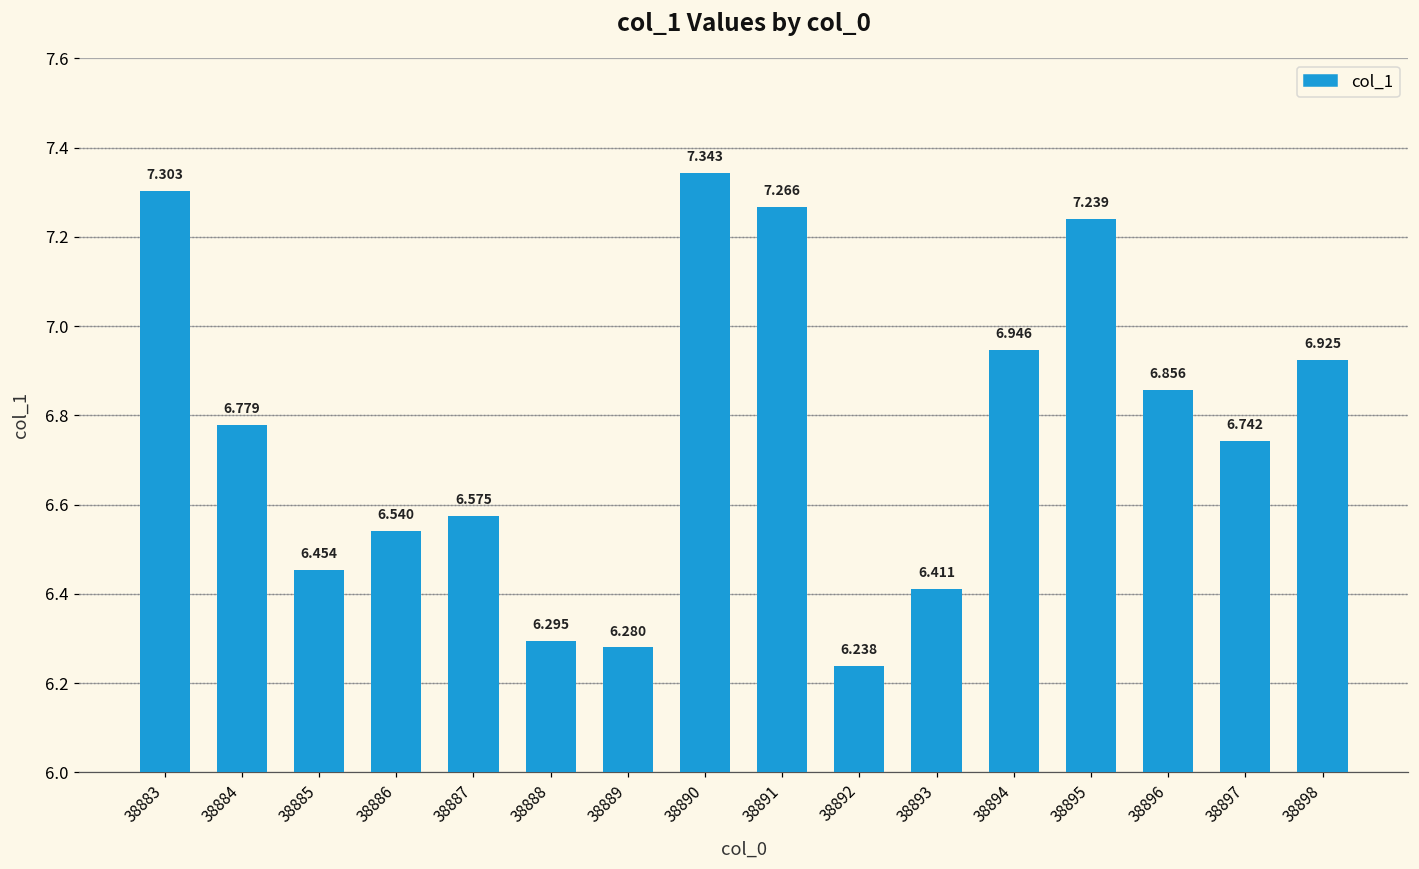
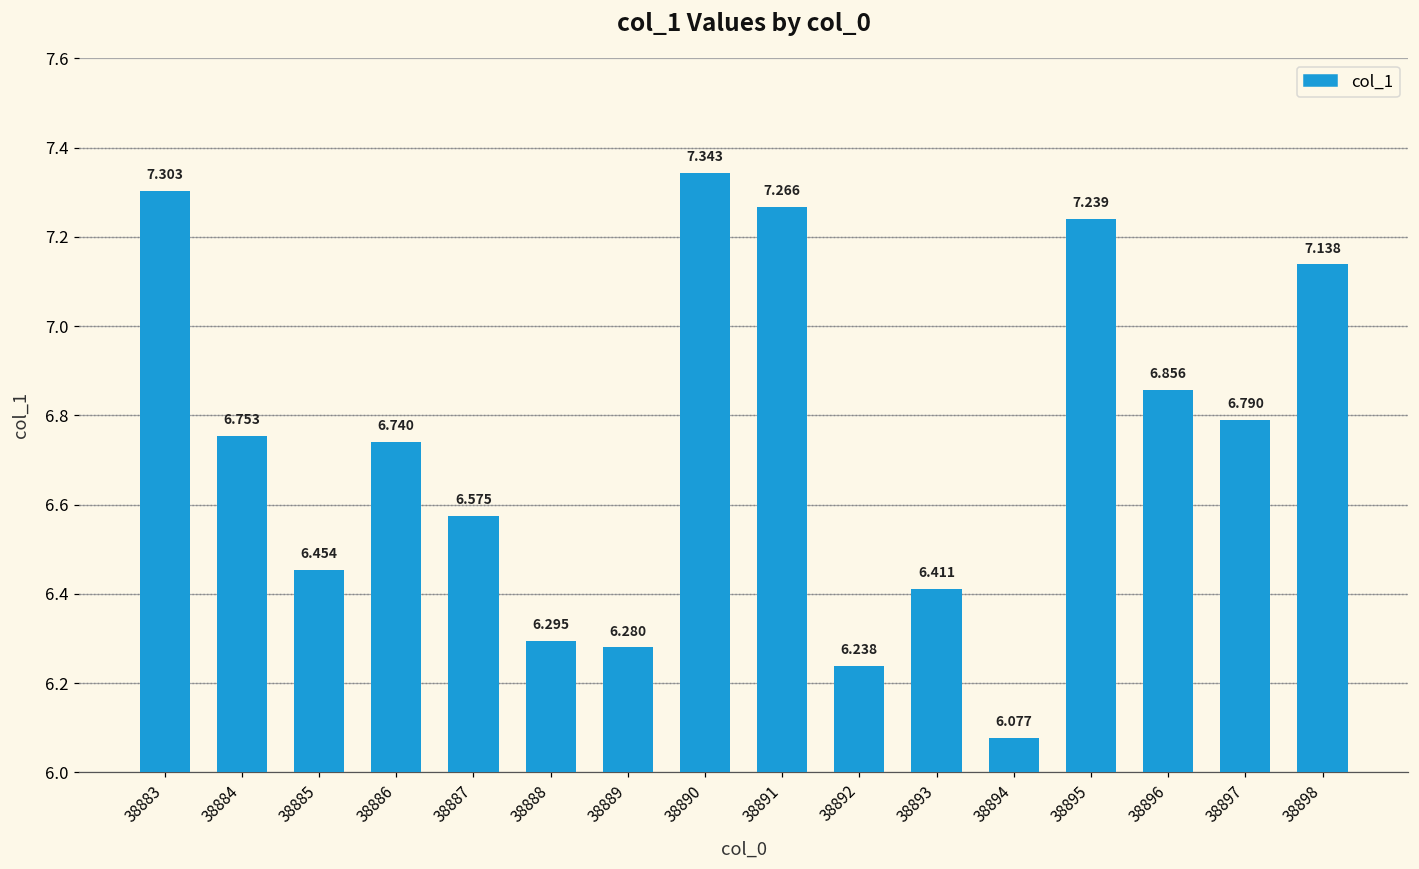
  {
    "38883": 7.303,
-   "38884": 6.779,
+   "38884": 6.753,
    "38885": 6.454,
-   "38886": 6.540,
+   "38886": 6.740,
    "38887": 6.575,
    "38888": 6.295,
    "38889": 6.280,
    "38890": 7.343,
    "38891": 7.266,
    "38892": 6.238,
    "38893": 6.411,
-   "38894": 6.946,
+   "38894": 6.077,
    "38895": 7.239,
    "38896": 6.856,
-   "38897": 6.742,
-   "38898": 6.925
+   "38897": 6.790,
+   "38898": 7.138
  }
